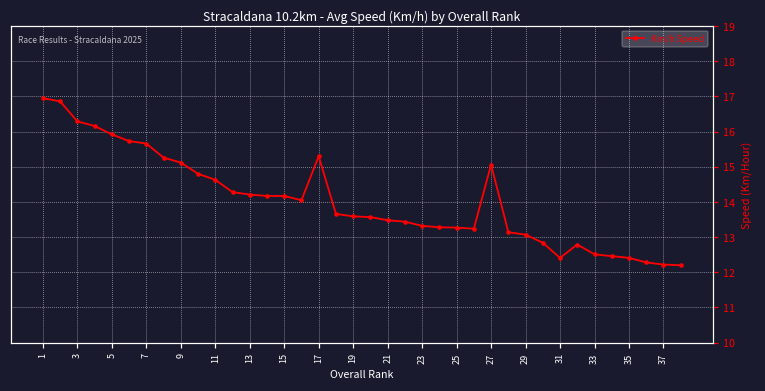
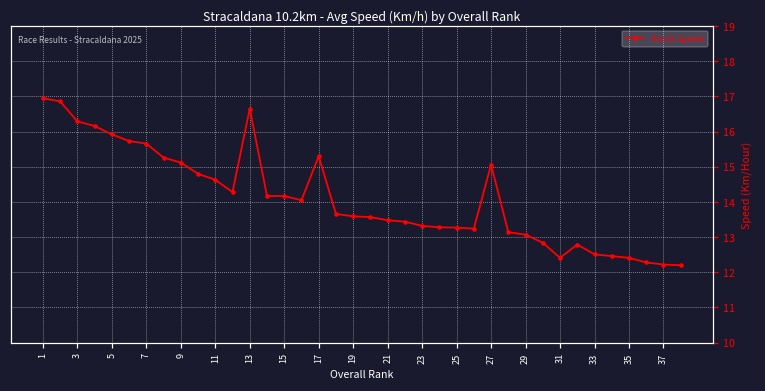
  {
    "1": 17.0,
    "3": 16.3,
    "5": 15.9,
    "7": 15.7,
    "9": 15.1,
    "11": 14.6,
-   "13": 14.2,
+   "13": 16.7,
    "15": 14.2,
    "17": 15.3,
    "19": 13.6,
    "21": 13.5,
    "23": 13.3,
    "25": 13.3,
    "27": 15.1,
    "29": 13.1,
    "31": 12.4,
    "33": 12.5,
    "35": 12.4,
    "37": 12.2
  }
